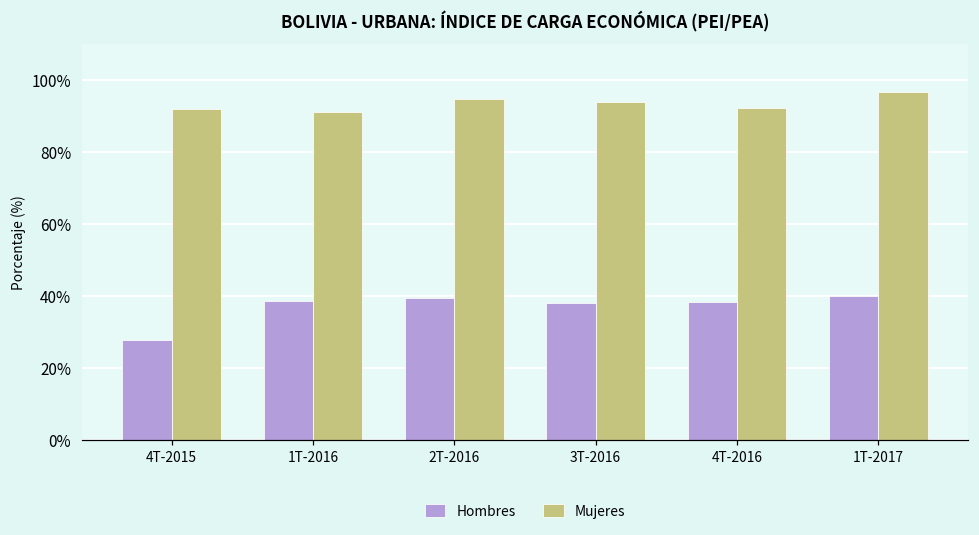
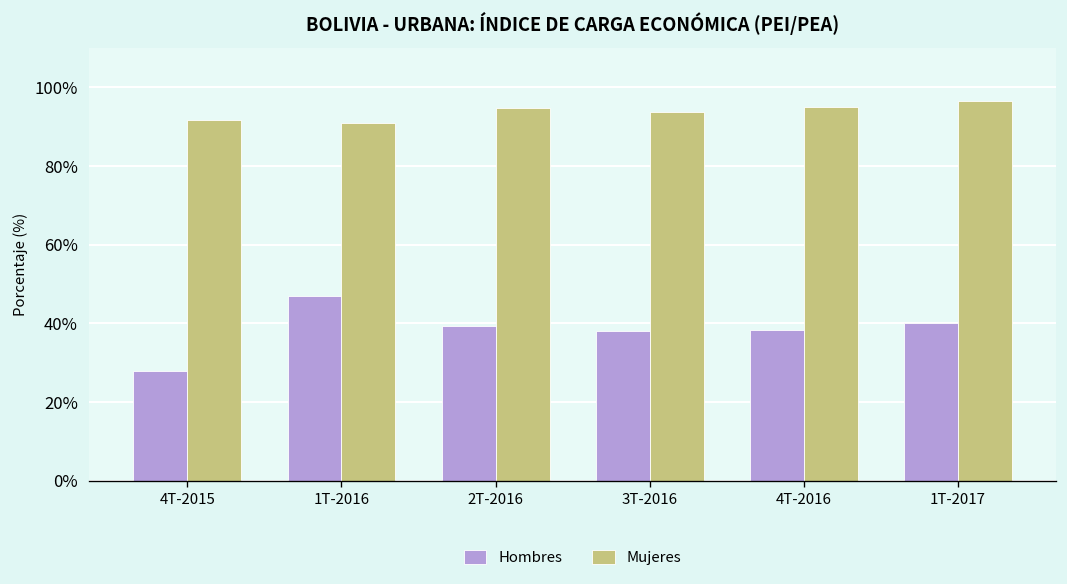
  {
    "Hombres": {
      "4T-2015": "28%",
-     "1T-2016": "39%",
+     "1T-2016": "47%",
      "2T-2016": "39%",
      "3T-2016": "38%",
      "4T-2016": "38%",
      "1T-2017": "40%"
    },
    "Mujeres": {
      "4T-2015": "92%",
      "1T-2016": "91%",
      "2T-2016": "95%",
      "3T-2016": "94%",
-     "4T-2016": "92%",
+     "4T-2016": "95%",
      "1T-2017": "97%"
    }
  }
